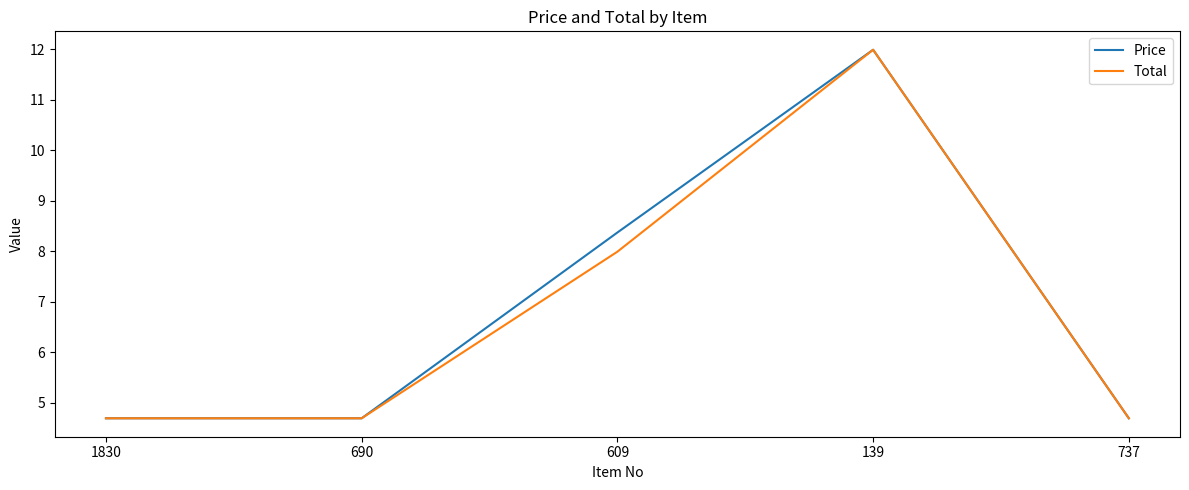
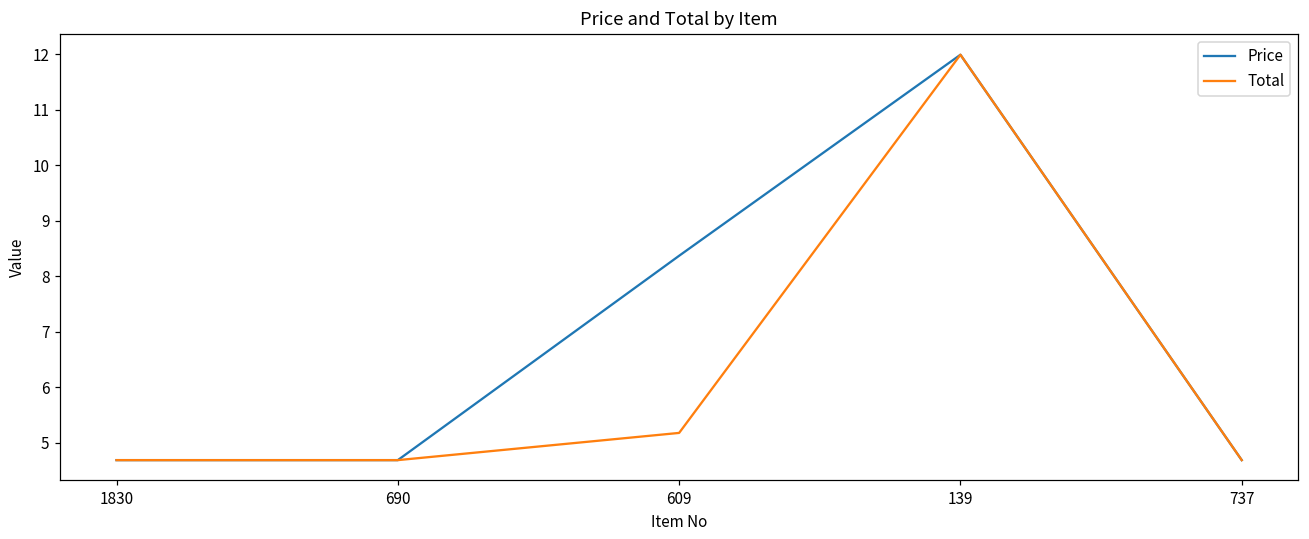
  {
    "Price": {
      "609": 8.4
    },
    "Total": {
-     "609": 8.0
+     "609": 5.2
    }
  }
